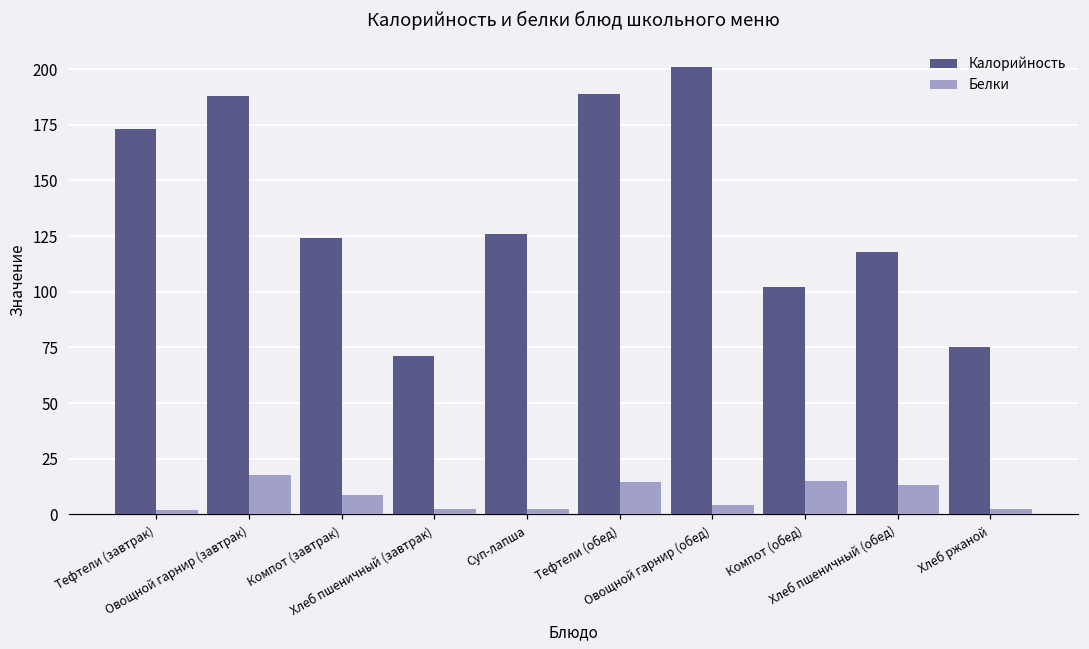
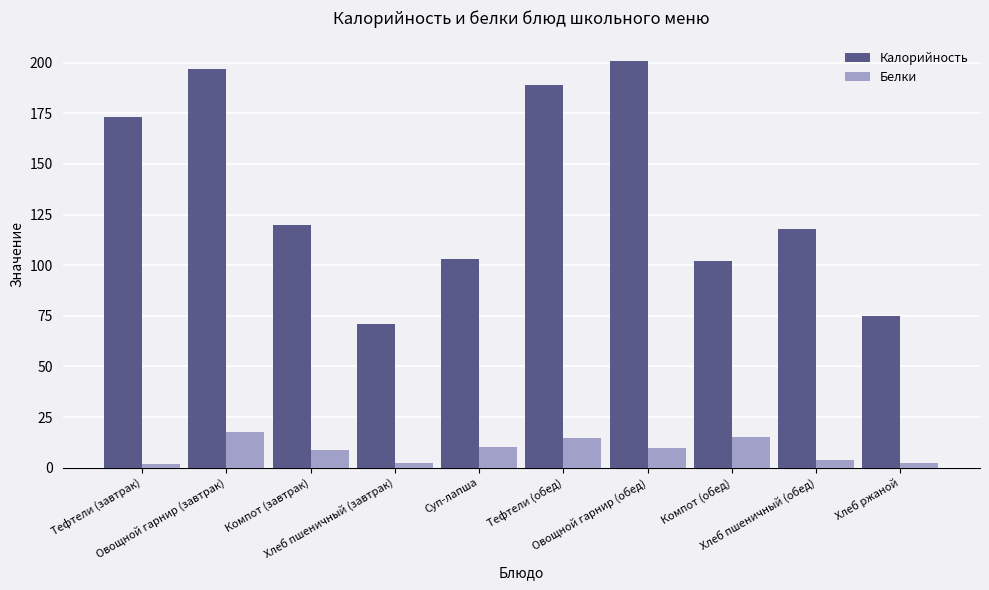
  {
    "Калорийность": {
      "Тефтели (завтрак)": 173,
-     "Овощной гарнир (завтрак)": 188,
-     "Компот (завтрак)": 124,
+     "Овощной гарнир (завтрак)": 197,
+     "Компот (завтрак)": 120,
      "Хлеб пшеничный (завтрак)": 71,
-     "Суп-лапша": 126,
+     "Суп-лапша": 103,
      "Тефтели (обед)": 189,
      "Овощной гарнир (обед)": 201,
      "Компот (обед)": 102,
      "Хлеб пшеничный (обед)": 118,
      "Хлеб ржаной": 75
    },
    "Белки": {
      "Тефтели (завтрак)": 2,
      "Овощной гарнир (завтрак)": 18,
      "Компот (завтрак)": 9,
      "Хлеб пшеничный (завтрак)": 2,
-     "Суп-лапша": 2,
+     "Суп-лапша": 10,
      "Тефтели (обед)": 14,
-     "Овощной гарнир (обед)": 4,
+     "Овощной гарнир (обед)": 10,
      "Компот (обед)": 15,
-     "Хлеб пшеничный (обед)": 13,
+     "Хлеб пшеничный (обед)": 4,
      "Хлеб ржаной": 2
    }
  }
